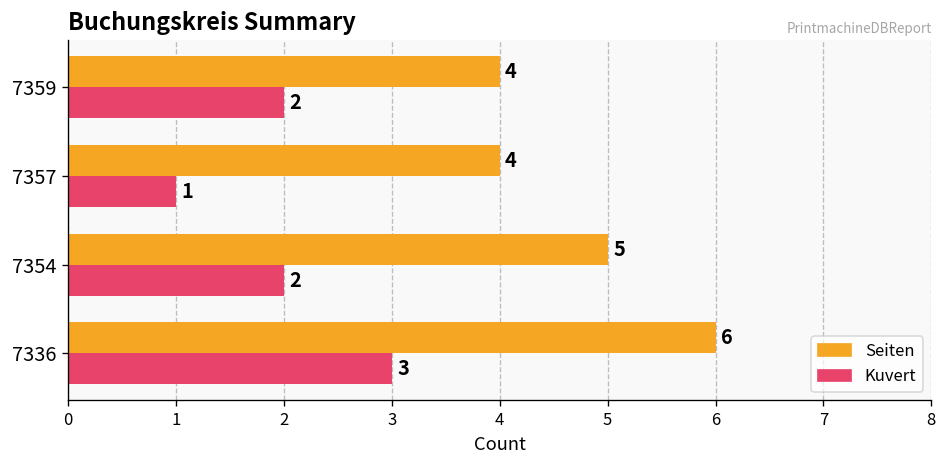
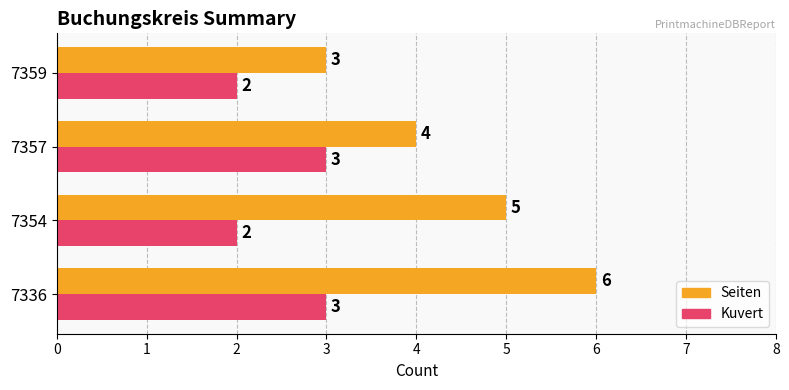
  {
    "Seiten": {
-     "7359": 4,
+     "7359": 3,
      "7357": 4,
      "7354": 5,
      "7336": 6
    },
    "Kuvert": {
      "7359": 2,
-     "7357": 1,
+     "7357": 3,
      "7354": 2,
      "7336": 3
    }
  }
